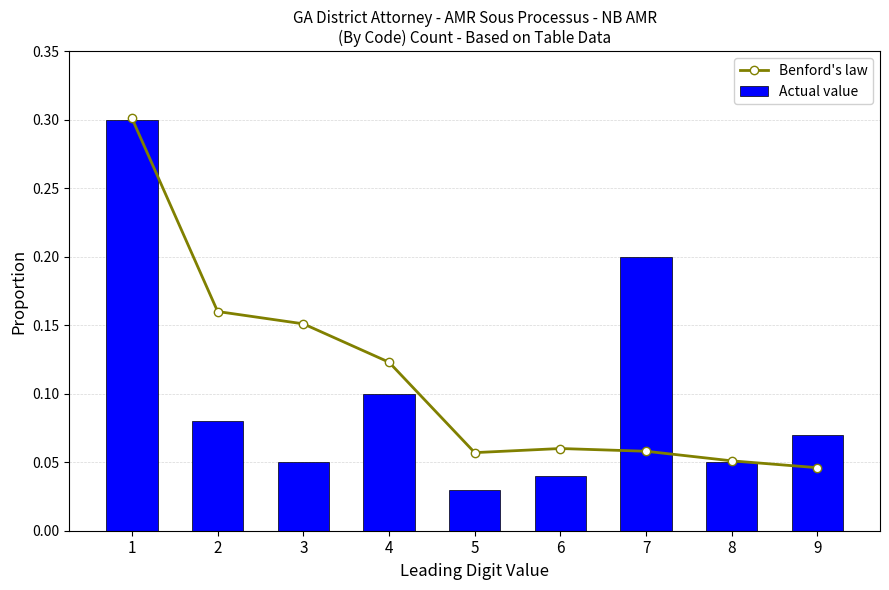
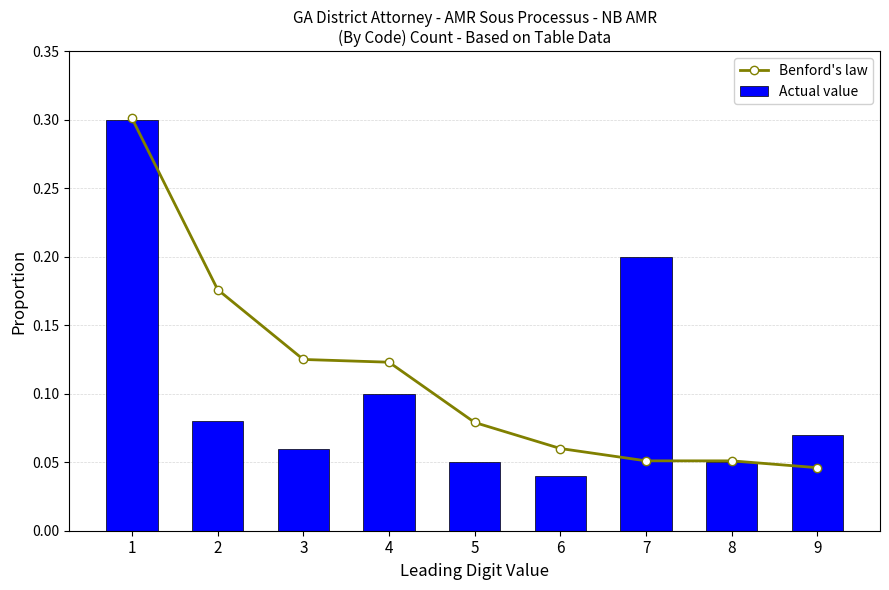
  {
    "Actual value": {
      "1": 0.30,
      "2": 0.08,
-     "3": 0.05,
+     "3": 0.06,
      "4": 0.10,
-     "5": 0.03,
+     "5": 0.05,
      "6": 0.04,
      "7": 0.20,
      "8": 0.05,
      "9": 0.07
    },
    "Benford's law": {
      "1": 0.301,
-     "2": 0.160,
-     "3": 0.151,
+     "2": 0.176,
+     "3": 0.125,
      "4": 0.123,
-     "5": 0.057,
+     "5": 0.079,
      "6": 0.060,
-     "7": 0.058,
+     "7": 0.051,
      "8": 0.051,
      "9": 0.046
    }
  }
